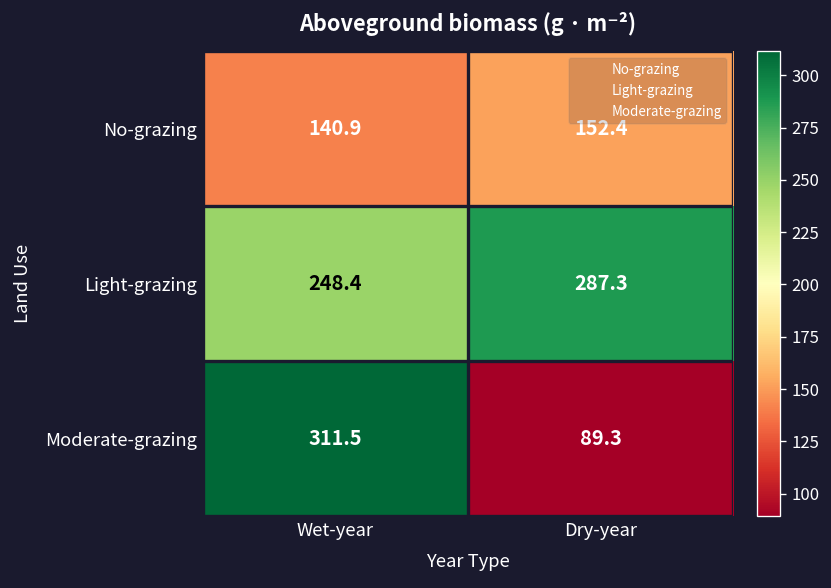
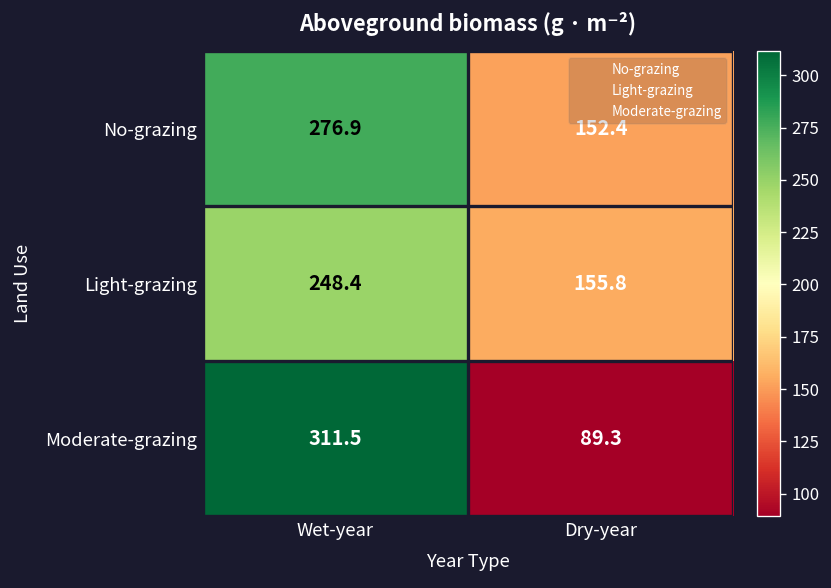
  {
    "No-grazing": {
-     "Wet-year": 140.9,
+     "Wet-year": 276.9,
      "Dry-year": 152.4
    },
    "Light-grazing": {
      "Wet-year": 248.4,
-     "Dry-year": 287.3
+     "Dry-year": 155.8
    },
    "Moderate-grazing": {
      "Wet-year": 311.5,
      "Dry-year": 89.3
    }
  }
